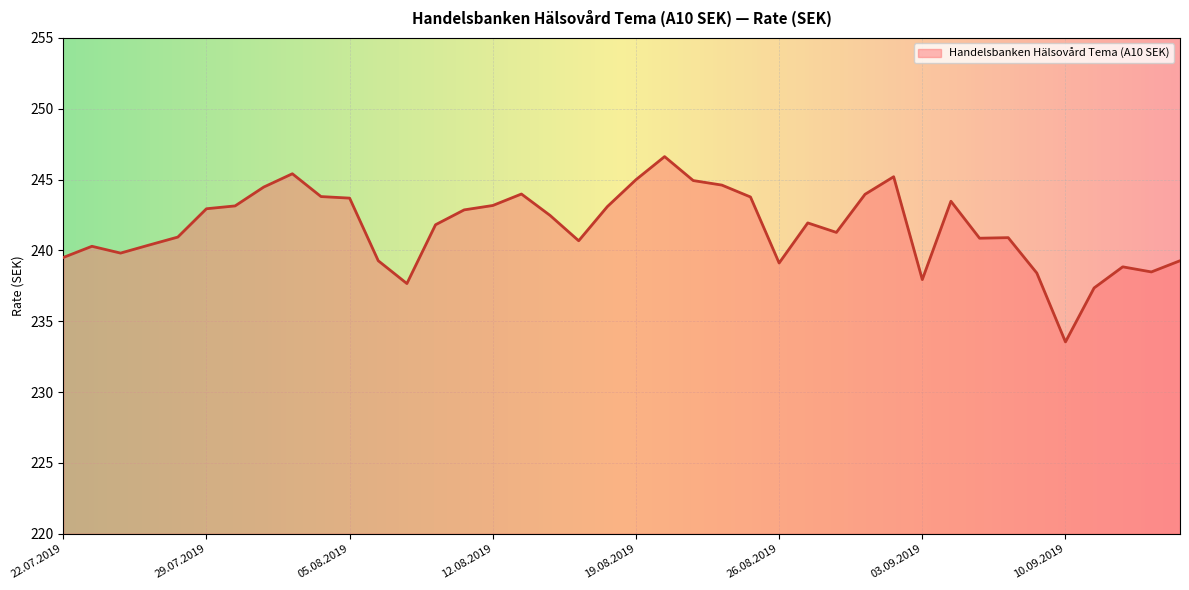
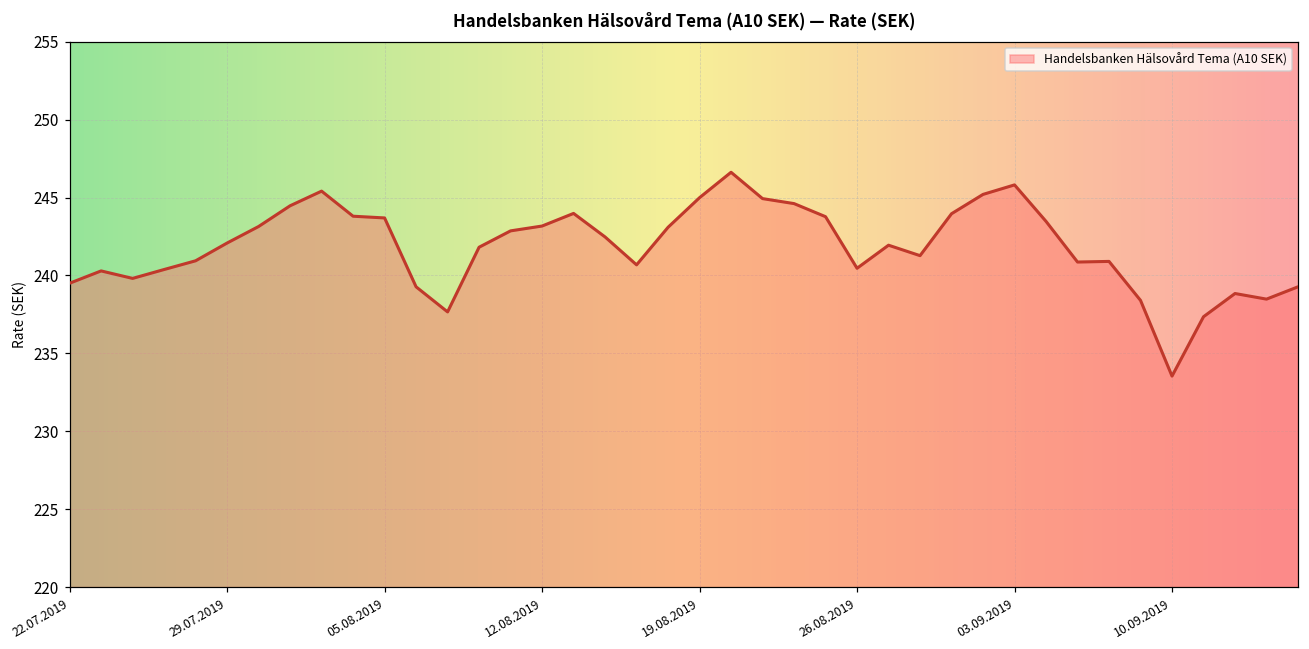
  {
    "22.07.2019": 239.5,
-   "29.07.2019": 242.9,
+   "29.07.2019": 242.1,
    "05.08.2019": 243.7,
    "12.08.2019": 243.2,
    "19.08.2019": 245.0,
-   "26.08.2019": 239.1,
-   "03.09.2019": 237.9,
+   "26.08.2019": 240.5,
+   "03.09.2019": 245.8,
    "10.09.2019": 233.5
  }
